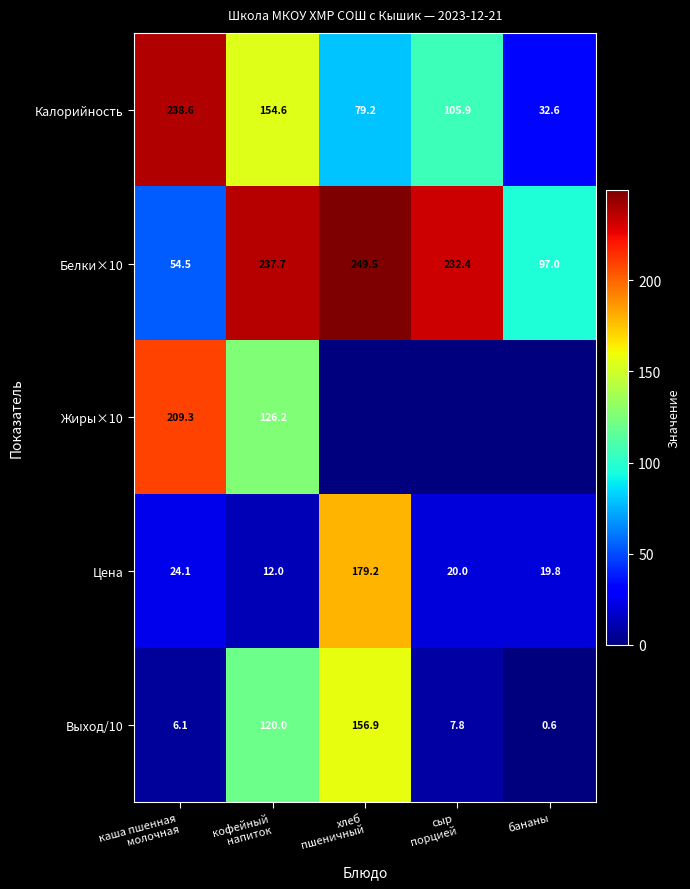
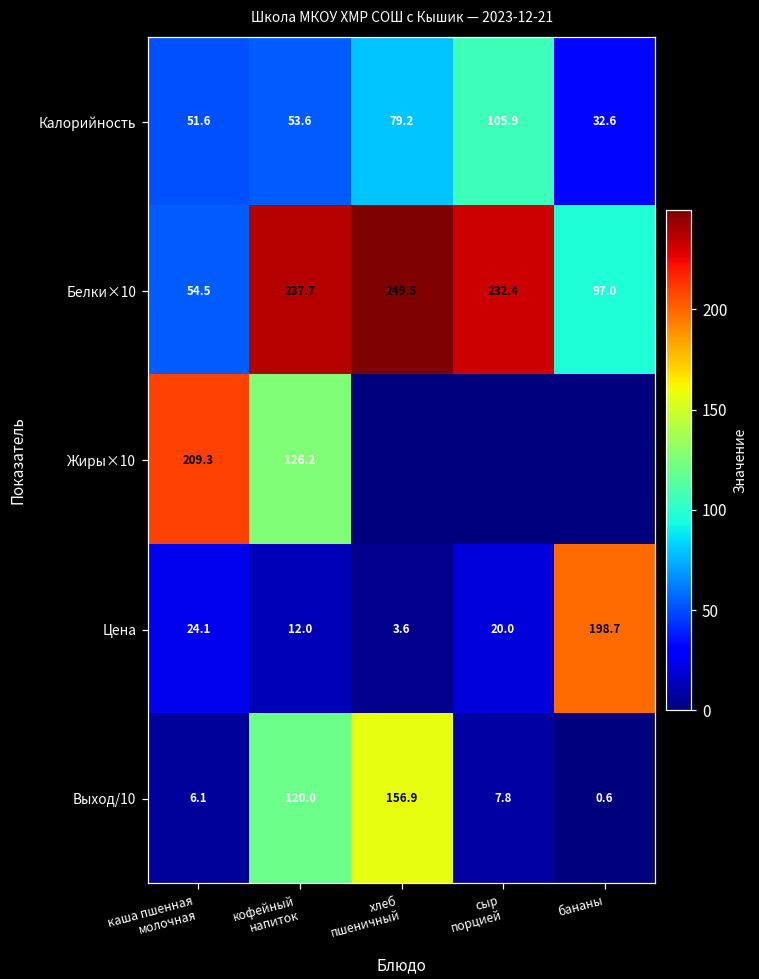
  {
    "Калорийность": {
-     "каша пшенная молочная": 238.6,
-     "кофейный напиток": 154.6,
+     "каша пшенная молочная": 51.6,
+     "кофейный напиток": 53.6,
      "хлеб пшеничный": 79.2,
      "сыр порцией": 105.9,
      "бананы": 32.6
    },
    "Белки×10": {
      "каша пшенная молочная": 54.5,
      "кофейный напиток": 237.7,
      "хлеб пшеничный": 249.5,
      "сыр порцией": 232.4,
      "бананы": 97.0
    },
    "Жиры×10": {
      "каша пшенная молочная": 209.3,
      "кофейный напиток": 126.2
    },
    "Цена": {
      "каша пшенная молочная": 24.1,
      "кофейный напиток": 12.0,
-     "хлеб пшеничный": 179.2,
+     "хлеб пшеничный": 3.6,
      "сыр порцией": 20.0,
-     "бананы": 19.8
+     "бананы": 198.7
    },
    "Выход/10": {
      "каша пшенная молочная": 6.1,
      "кофейный напиток": 120.0,
      "хлеб пшеничный": 156.9,
      "сыр порцией": 7.8,
      "бананы": 0.6
    }
  }
